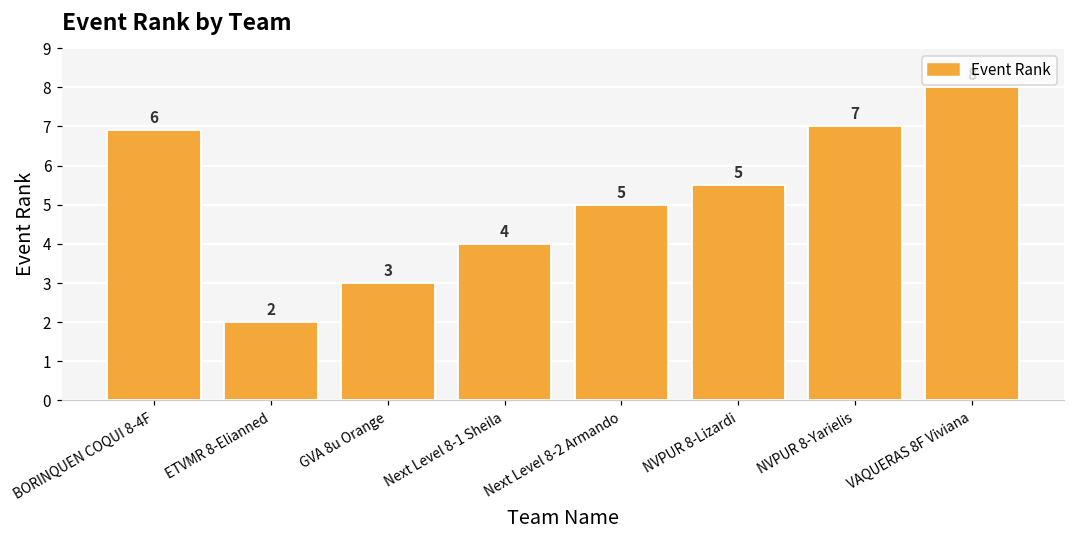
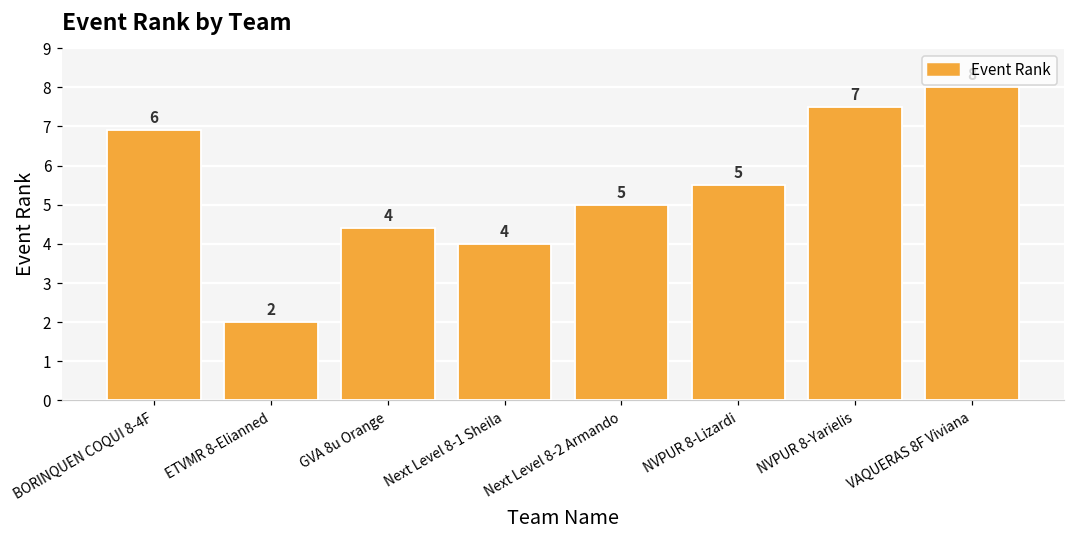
  {
    "ETVMR 8-Elianned": 2,
-   "GVA 8u Orange": 3,
+   "GVA 8u Orange": 4,
    "Next Level 8-1 Sheila": 4,
    "Next Level 8-2 Armando": 5,
    "NVPUR 8-Lizardi": 5,
-   "NVPUR 8-Yarielis": 7.0
+   "NVPUR 8-Yarielis": 7.5
  }
